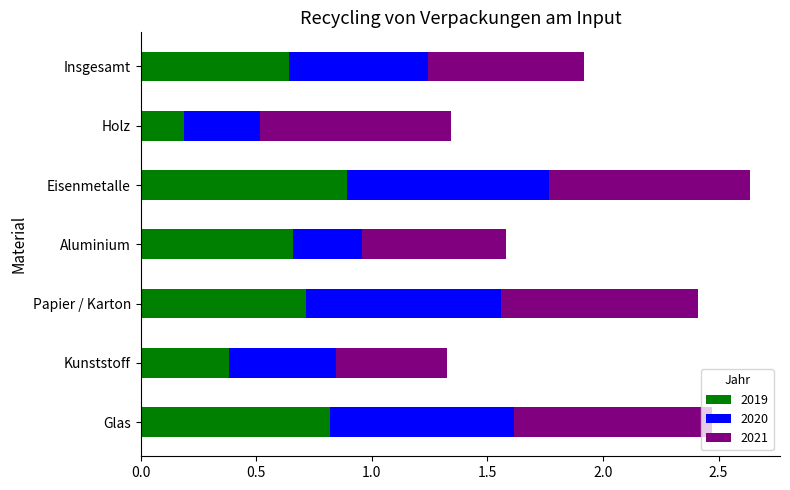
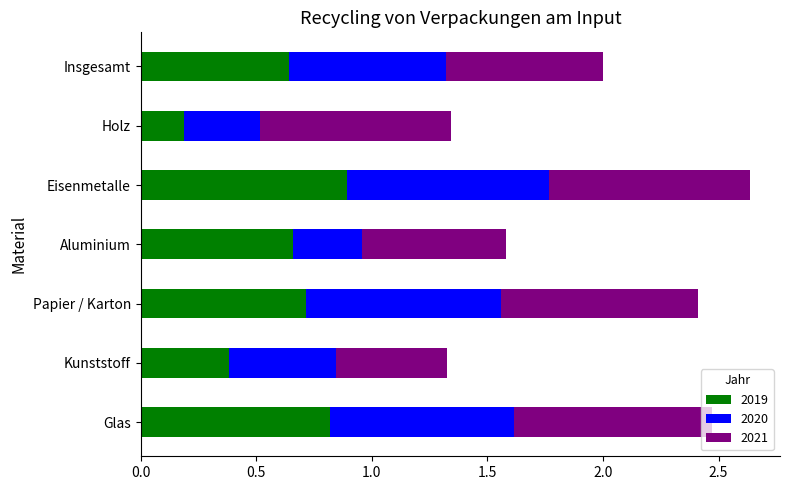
  {
    "2019": {
      "Insgesamt": 0.64,
      "Holz": 0.19,
      "Eisenmetalle": 0.89,
      "Aluminium": 0.66,
      "Papier / Karton": 0.72,
      "Kunststoff": 0.38,
      "Glas": 0.82
    },
    "2020": {
-     "Insgesamt": 0.60,
+     "Insgesamt": 0.68,
      "Holz": 0.33,
      "Eisenmetalle": 0.87,
      "Aluminium": 0.30,
      "Papier / Karton": 0.84,
      "Kunststoff": 0.46,
      "Glas": 0.80
    },
    "2021": {
      "Insgesamt": 0.68,
      "Holz": 0.83,
      "Eisenmetalle": 0.87,
      "Aluminium": 0.62,
      "Papier / Karton": 0.85,
      "Kunststoff": 0.48
    }
  }
